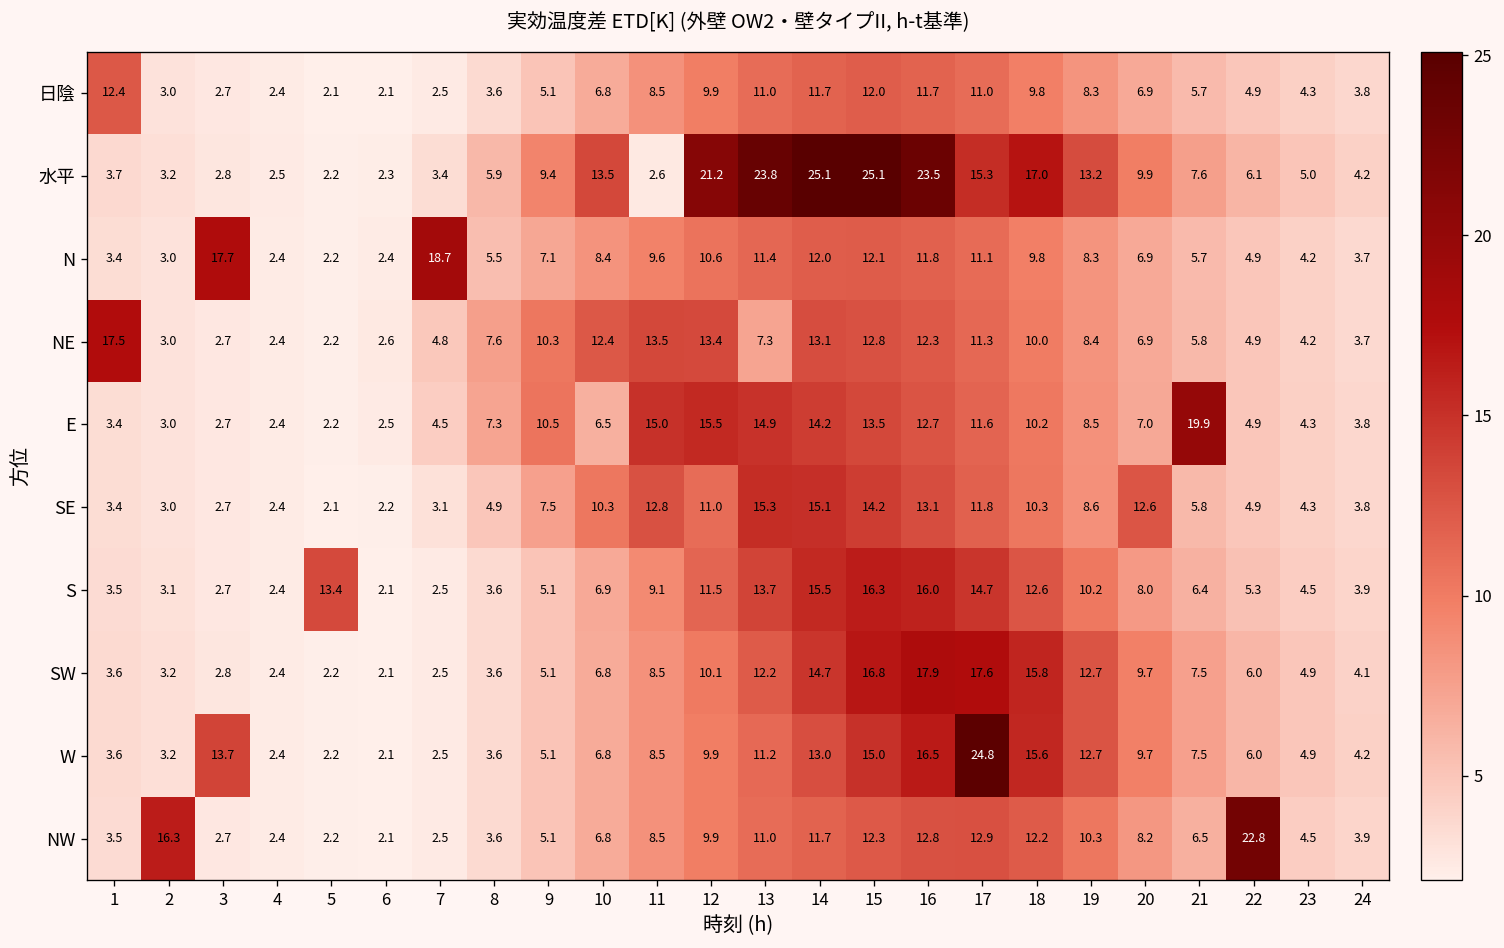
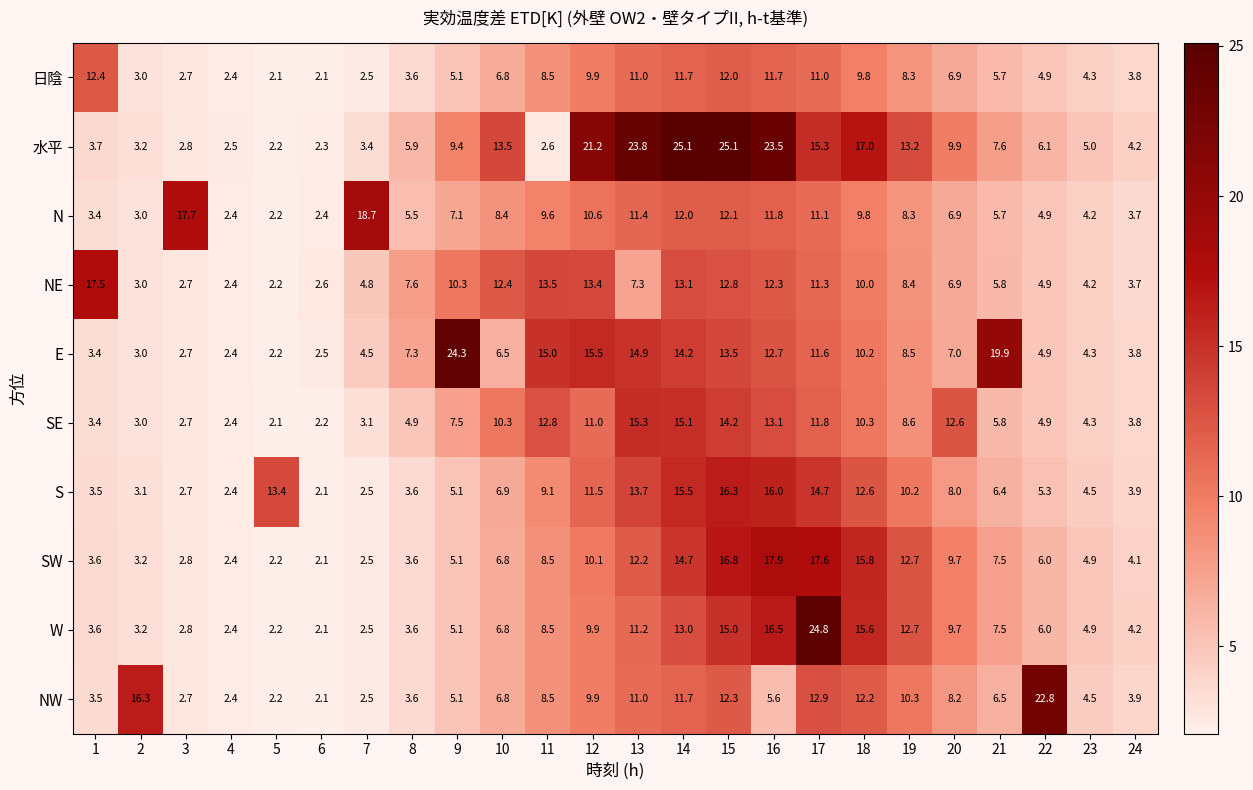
  {
    "E": {
      "1": 3.4,
      "2": 3.0,
      "3": 2.7,
      "4": 2.4,
      "5": 2.2,
      "6": 2.5,
      "7": 4.5,
      "8": 7.3,
-     "9": 10.5,
+     "9": 24.3,
      "10": 6.5,
      "11": 15.0,
      "12": 15.5,
      "13": 14.9,
      "14": 14.2,
      "15": 13.5,
      "16": 12.7,
      "17": 11.6,
      "18": 10.2,
      "19": 8.5,
      "20": 7.0,
      "21": 19.9,
      "22": 4.9,
      "23": 4.3,
      "24": 3.8
    },
    "W": {
      "1": 3.6,
      "2": 3.2,
-     "3": 13.7,
+     "3": 2.8,
      "4": 2.4,
      "5": 2.2,
      "6": 2.1,
      "7": 2.5,
      "8": 3.6,
      "9": 5.1,
      "10": 6.8,
      "11": 8.5,
      "12": 9.9,
      "13": 11.2,
      "14": 13.0,
      "15": 15.0,
      "16": 16.5,
      "17": 24.8,
      "18": 15.6,
      "19": 12.7,
      "20": 9.7,
      "21": 7.5,
      "22": 6.0,
      "23": 4.9,
      "24": 4.2
    },
    "NW": {
      "1": 3.5,
      "2": 16.3,
      "3": 2.7,
      "4": 2.4,
      "5": 2.2,
      "6": 2.1,
      "7": 2.5,
      "8": 3.6,
      "9": 5.1,
      "10": 6.8,
      "11": 8.5,
      "12": 9.9,
      "13": 11.0,
      "14": 11.7,
      "15": 12.3,
-     "16": 12.8,
+     "16": 5.6,
      "17": 12.9,
      "18": 12.2,
      "19": 10.3,
      "20": 8.2,
      "21": 6.5,
      "22": 22.8,
      "23": 4.5,
      "24": 3.9
    }
  }
